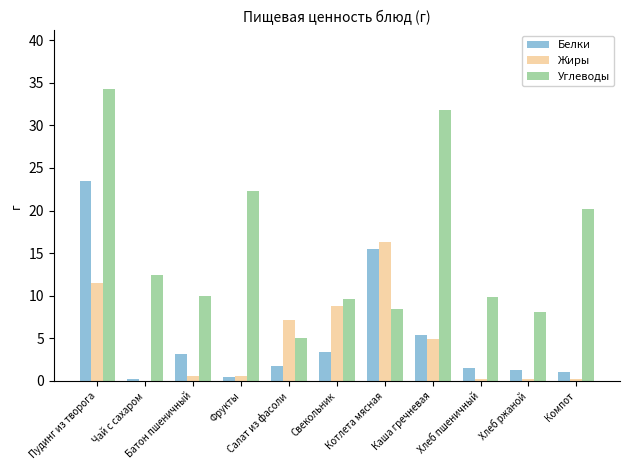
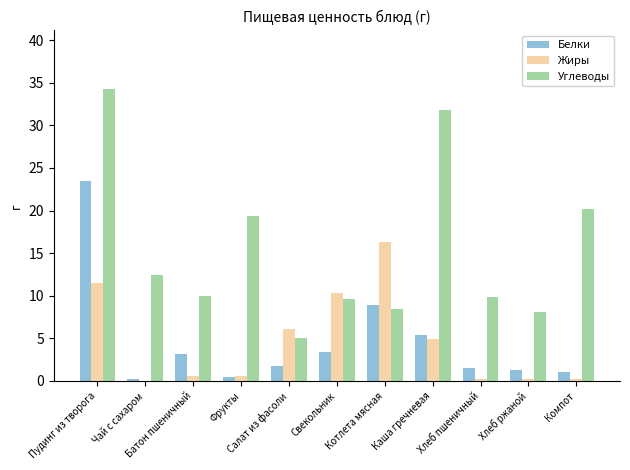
  {
    "Белки": {
      "Пудинг из творога": 23,
      "Батон пшеничный": 3,
      "Фрукты": 0,
      "Салат из фасоли": 2,
      "Свекольник": 3,
-     "Котлета мясная": 16,
+     "Котлета мясная": 9,
      "Каша гречневая": 5,
      "Хлеб пшеничный": 2,
      "Хлеб ржаной": 1,
      "Компот": 1
    },
    "Жиры": {
      "Пудинг из творога": 12,
      "Чай с сахаром": 0,
      "Батон пшеничный": 1,
      "Фрукты": 1,
-     "Салат из фасоли": 7,
-     "Свекольник": 9,
+     "Салат из фасоли": 6,
+     "Свекольник": 10,
      "Котлета мясная": 16,
      "Каша гречневая": 5
    },
    "Углеводы": {
      "Пудинг из творога": 34,
      "Чай с сахаром": 12,
      "Батон пшеничный": 10,
-     "Фрукты": 22,
+     "Фрукты": 19,
      "Салат из фасоли": 5,
      "Свекольник": 10,
      "Котлета мясная": 8,
      "Каша гречневая": 32,
      "Хлеб пшеничный": 10,
      "Хлеб ржаной": 8,
      "Компот": 20
    }
  }
